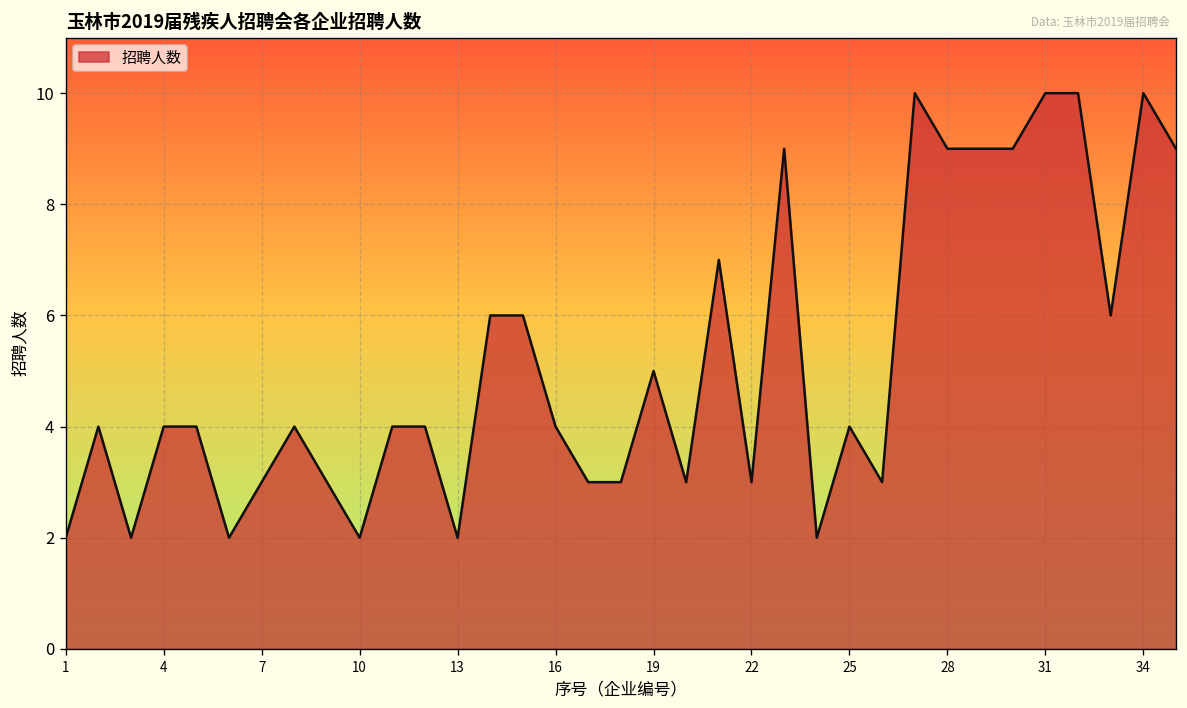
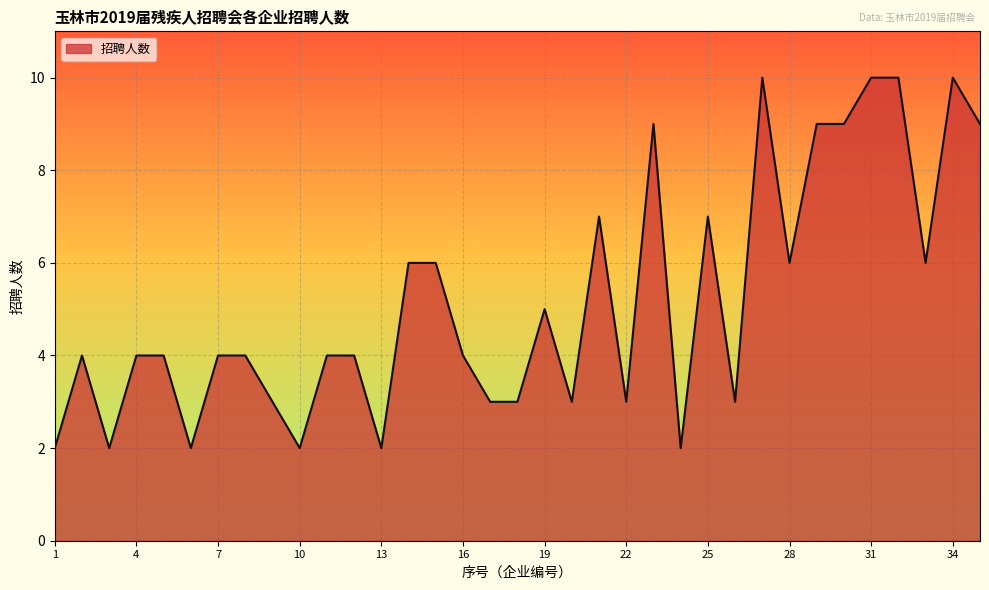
  {
    "1": 2,
    "4": 4,
-   "7": 3,
+   "7": 4,
    "10": 2,
    "13": 2,
    "16": 4,
    "19": 5,
    "22": 3,
-   "25": 4,
-   "28": 9,
+   "25": 7,
+   "28": 6,
    "31": 10,
    "34": 10
  }
